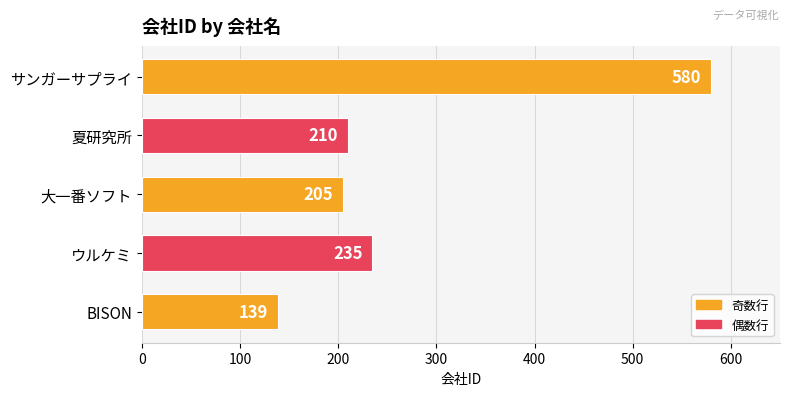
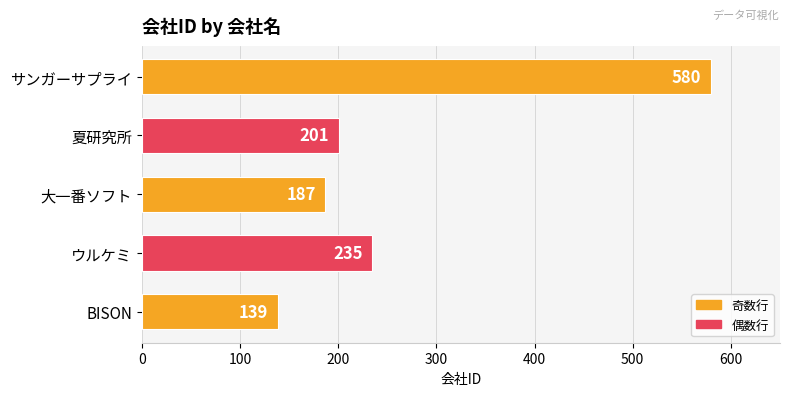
  {
    "サンガーサプライ": 580,
-   "夏研究所": 210,
-   "大一番ソフト": 205,
+   "夏研究所": 201,
+   "大一番ソフト": 187,
    "ウルケミ": 235,
    "BISON": 139
  }
